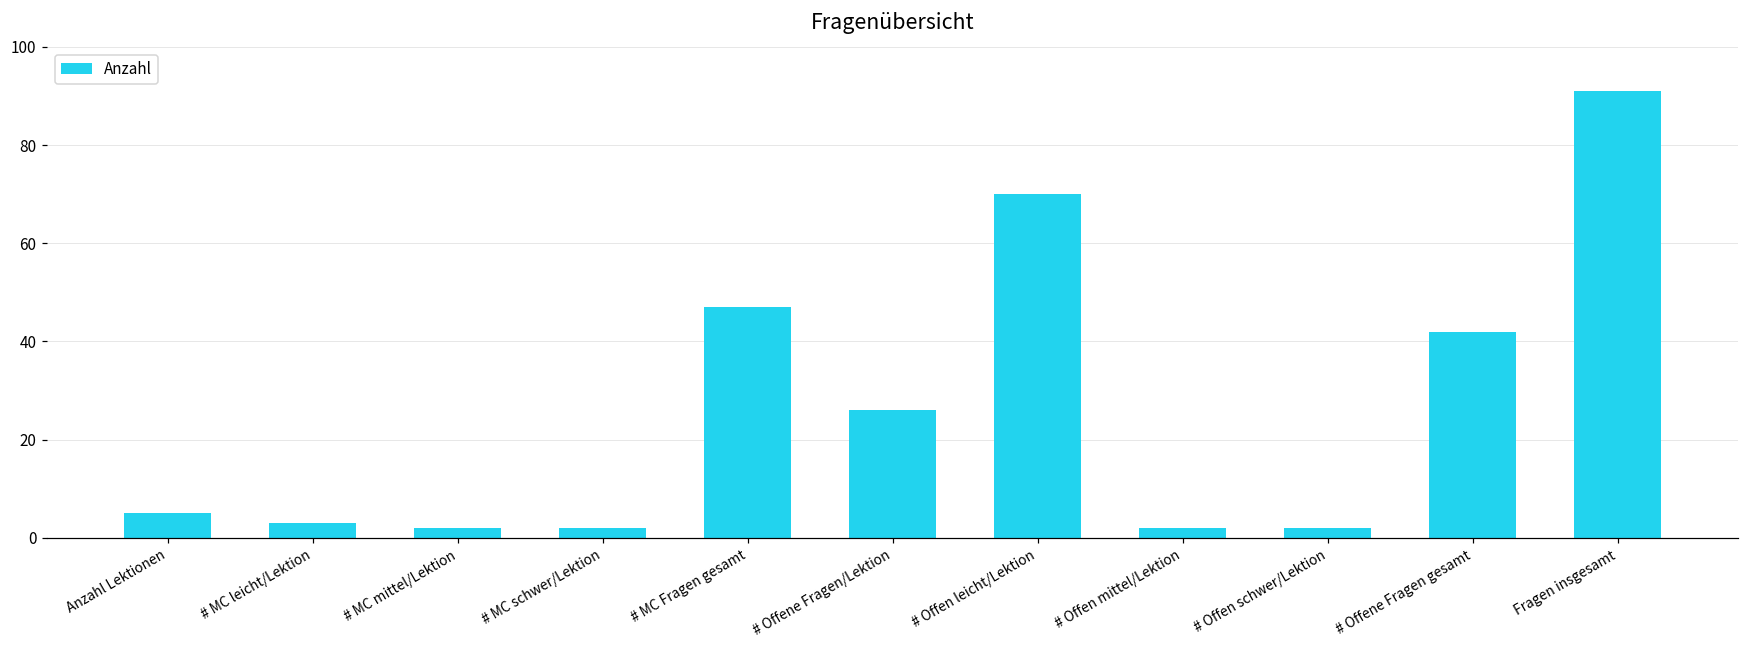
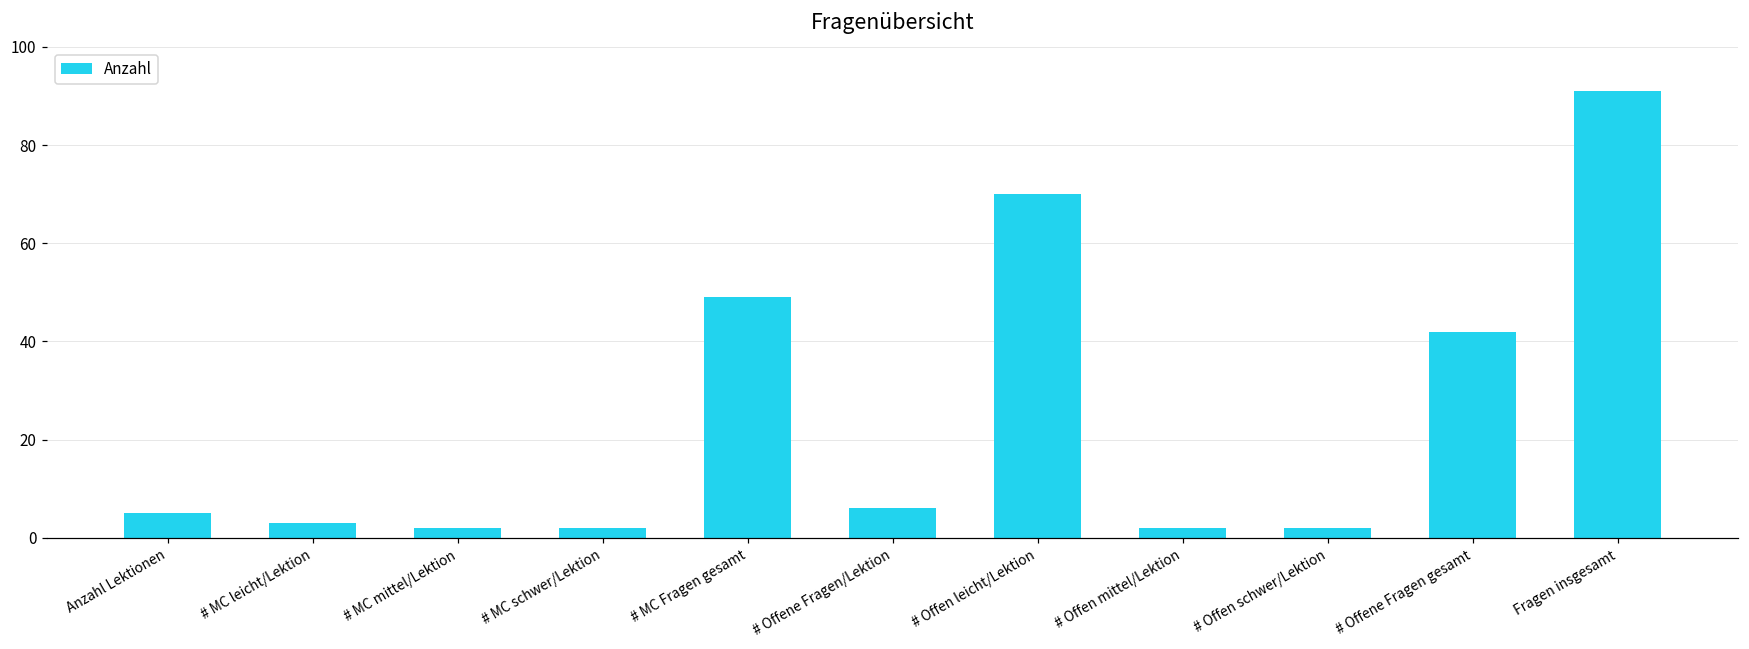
  {
    "Anzahl Lektionen": 5,
    "# MC leicht/Lektion": 3,
    "# MC mittel/Lektion": 2,
    "# MC schwer/Lektion": 2,
-   "# MC Fragen gesamt": 47,
-   "# Offene Fragen/Lektion": 26,
+   "# MC Fragen gesamt": 49,
+   "# Offene Fragen/Lektion": 6,
    "# Offen leicht/Lektion": 70,
    "# Offen mittel/Lektion": 2,
    "# Offen schwer/Lektion": 2,
    "# Offene Fragen gesamt": 42,
    "Fragen insgesamt": 91
  }
